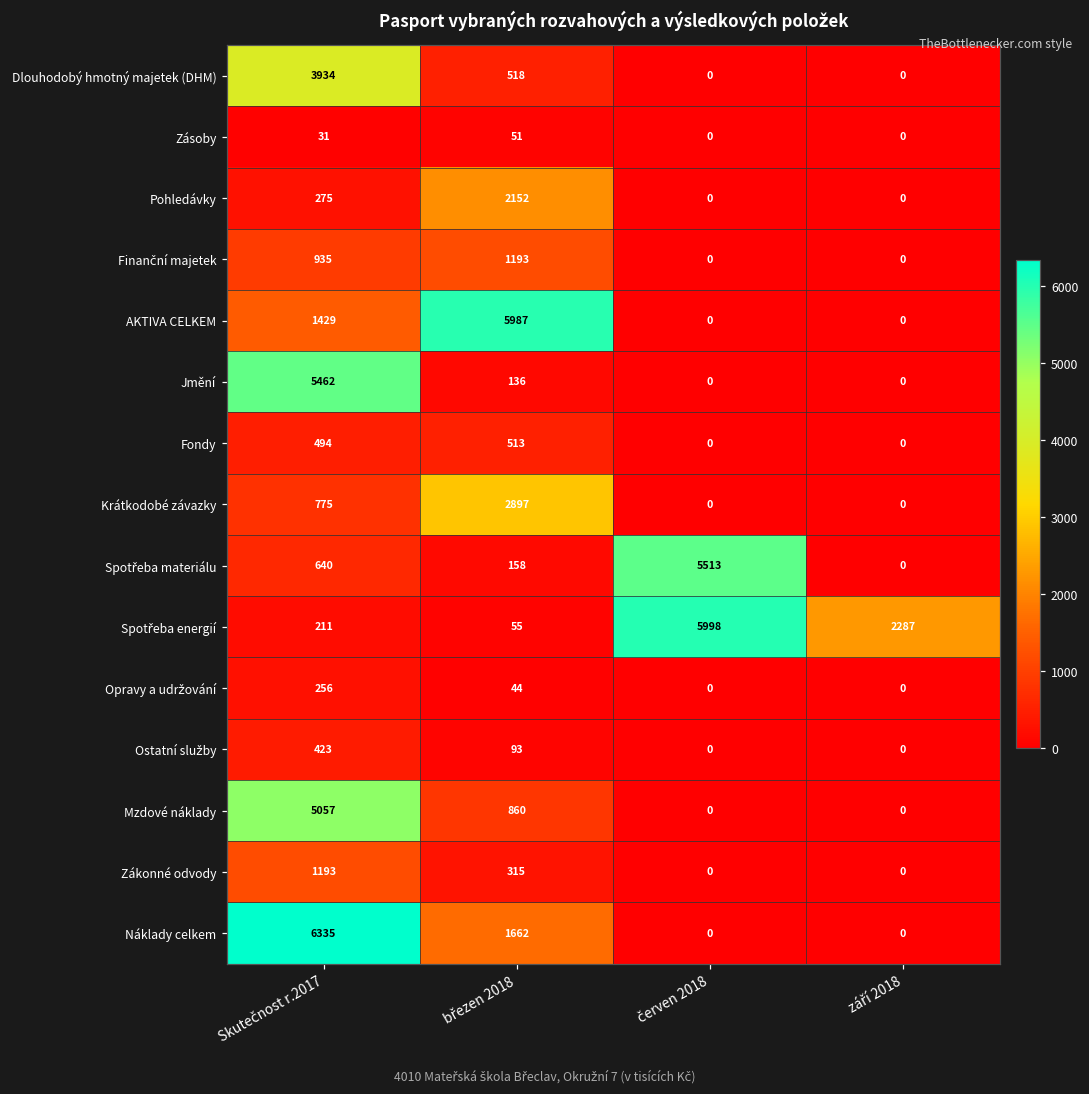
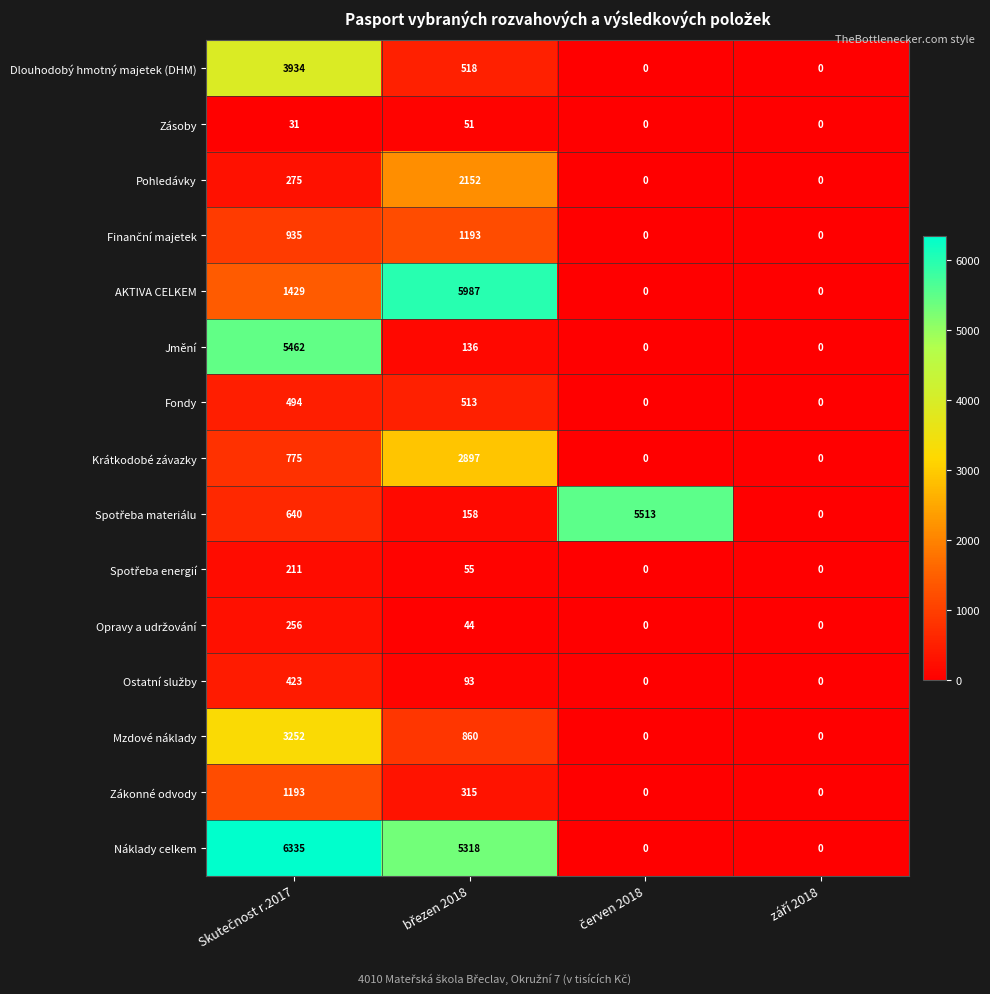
  {
    "Dlouhodobý hmotný majetek (DHM)": {
      "Skutečnost r.2017": 3934,
      "březen 2018": 518,
      "červen 2018": 0,
      "září 2018": 0
    },
    "Zásoby": {
      "Skutečnost r.2017": 31,
      "březen 2018": 51,
      "červen 2018": 0,
      "září 2018": 0
    },
    "Pohledávky": {
      "Skutečnost r.2017": 275,
      "březen 2018": 2152,
      "červen 2018": 0,
      "září 2018": 0
    },
    "Finanční majetek": {
      "Skutečnost r.2017": 935,
      "březen 2018": 1193,
      "červen 2018": 0,
      "září 2018": 0
    },
    "AKTIVA CELKEM": {
      "Skutečnost r.2017": 1429,
      "březen 2018": 5987,
      "červen 2018": 0,
      "září 2018": 0
    },
    "Jmění": {
      "Skutečnost r.2017": 5462,
      "březen 2018": 136,
      "červen 2018": 0,
      "září 2018": 0
    },
    "Fondy": {
      "Skutečnost r.2017": 494,
      "březen 2018": 513,
      "červen 2018": 0,
      "září 2018": 0
    },
    "Krátkodobé závazky": {
      "Skutečnost r.2017": 775,
      "březen 2018": 2897,
      "červen 2018": 0,
      "září 2018": 0
    },
    "Spotřeba materiálu": {
      "Skutečnost r.2017": 640,
      "březen 2018": 158,
      "červen 2018": 5513,
      "září 2018": 0
    },
    "Spotřeba energií": {
      "Skutečnost r.2017": 211,
      "březen 2018": 55,
-     "červen 2018": 5998,
-     "září 2018": 2287
+     "červen 2018": 0,
+     "září 2018": 0
    },
    "Opravy a udržování": {
      "Skutečnost r.2017": 256,
      "březen 2018": 44,
      "červen 2018": 0,
      "září 2018": 0
    },
    "Ostatní služby": {
      "Skutečnost r.2017": 423,
      "březen 2018": 93,
      "červen 2018": 0,
      "září 2018": 0
    },
    "Mzdové náklady": {
-     "Skutečnost r.2017": 5057,
+     "Skutečnost r.2017": 3252,
      "březen 2018": 860,
      "červen 2018": 0,
      "září 2018": 0
    },
    "Zákonné odvody": {
      "Skutečnost r.2017": 1193,
      "březen 2018": 315,
      "červen 2018": 0,
      "září 2018": 0
    },
    "Náklady celkem": {
      "Skutečnost r.2017": 6335,
-     "březen 2018": 1662,
+     "březen 2018": 5318,
      "červen 2018": 0,
      "září 2018": 0
    }
  }
